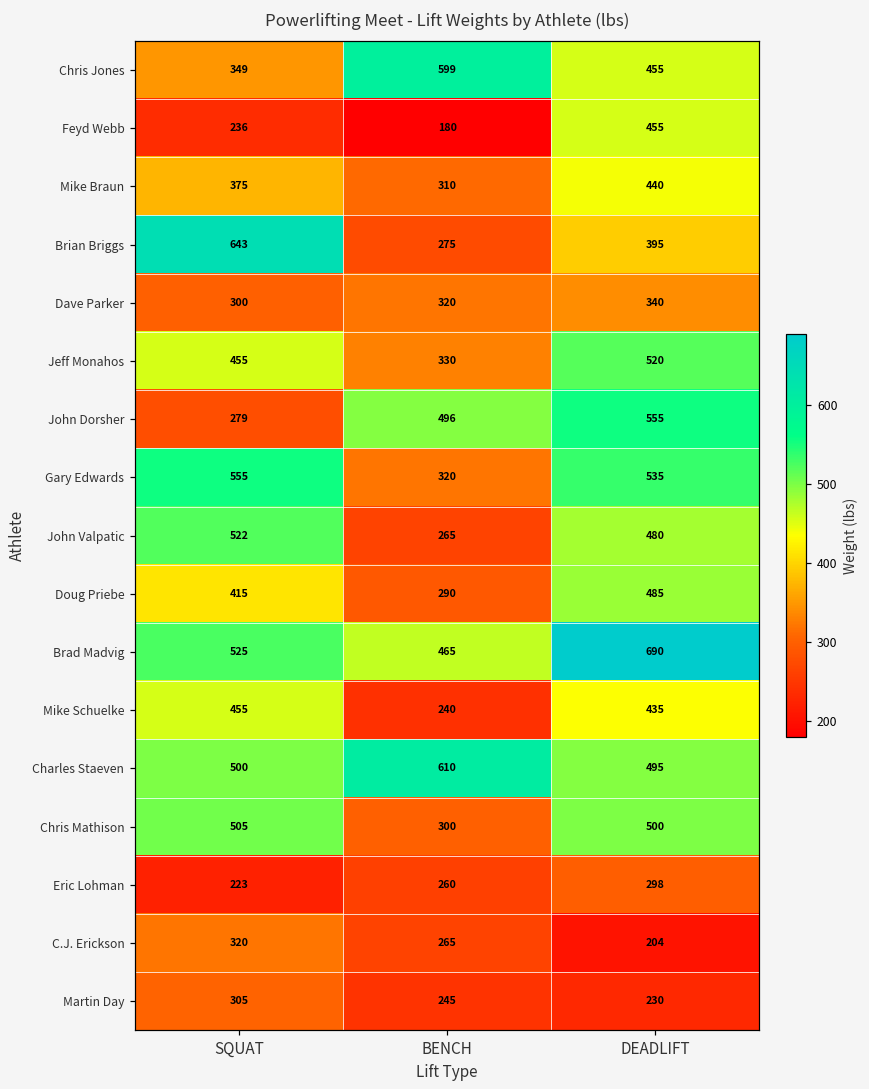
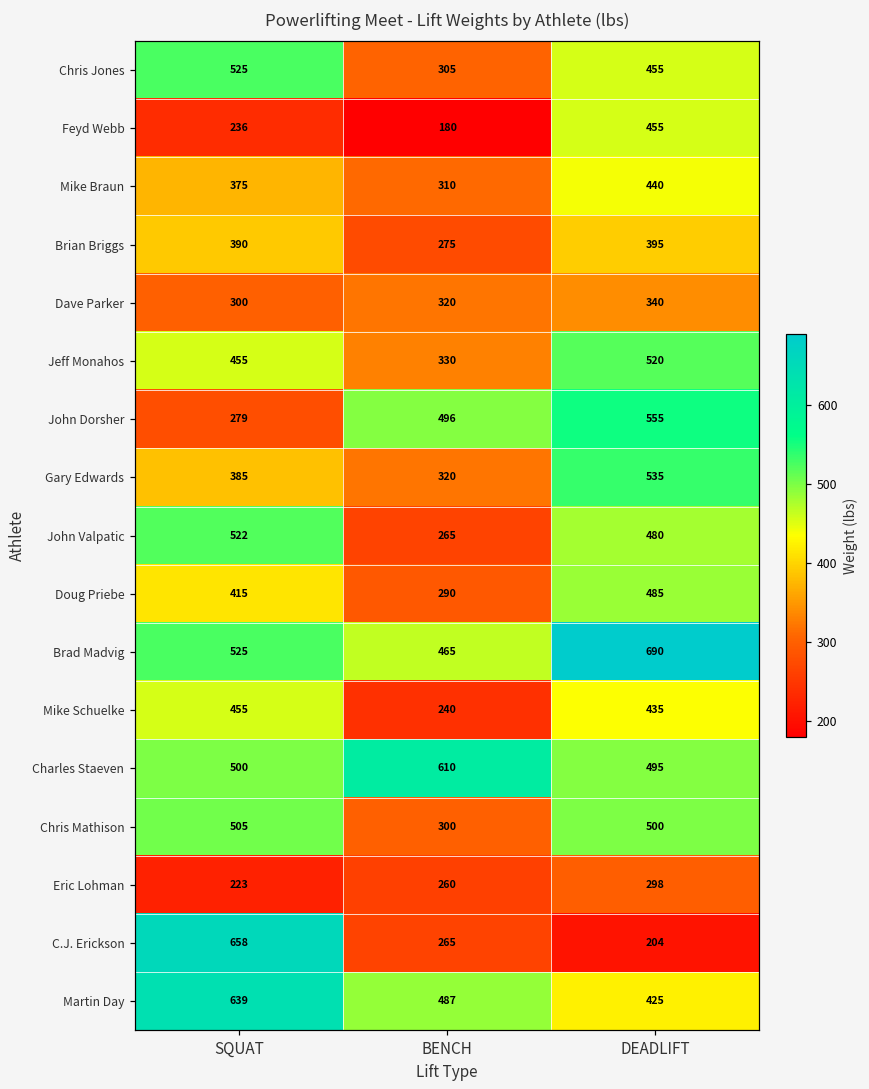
  {
    "Chris Jones": {
-     "SQUAT": 349,
-     "BENCH": 599,
+     "SQUAT": 525,
+     "BENCH": 305,
      "DEADLIFT": 455
    },
    "Feyd Webb": {
      "SQUAT": 236,
      "BENCH": 180,
      "DEADLIFT": 455
    },
    "Mike Braun": {
      "SQUAT": 375,
      "BENCH": 310,
      "DEADLIFT": 440
    },
    "Brian Briggs": {
-     "SQUAT": 643,
+     "SQUAT": 390,
      "BENCH": 275,
      "DEADLIFT": 395
    },
    "Dave Parker": {
      "SQUAT": 300,
      "BENCH": 320,
      "DEADLIFT": 340
    },
    "Jeff Monahos": {
      "SQUAT": 455,
      "BENCH": 330,
      "DEADLIFT": 520
    },
    "John Dorsher": {
      "SQUAT": 279,
      "BENCH": 496,
      "DEADLIFT": 555
    },
    "Gary Edwards": {
-     "SQUAT": 555,
+     "SQUAT": 385,
      "BENCH": 320,
      "DEADLIFT": 535
    },
    "John Valpatic": {
      "SQUAT": 522,
      "BENCH": 265,
      "DEADLIFT": 480
    },
    "Doug Priebe": {
      "SQUAT": 415,
      "BENCH": 290,
      "DEADLIFT": 485
    },
    "Brad Madvig": {
      "SQUAT": 525,
      "BENCH": 465,
      "DEADLIFT": 690
    },
    "Mike Schuelke": {
      "SQUAT": 455,
      "BENCH": 240,
      "DEADLIFT": 435
    },
    "Charles Staeven": {
      "SQUAT": 500,
      "BENCH": 610,
      "DEADLIFT": 495
    },
    "Chris Mathison": {
      "SQUAT": 505,
      "BENCH": 300,
      "DEADLIFT": 500
    },
    "Eric Lohman": {
      "SQUAT": 223,
      "BENCH": 260,
      "DEADLIFT": 298
    },
    "C.J. Erickson": {
-     "SQUAT": 320,
+     "SQUAT": 658,
      "BENCH": 265,
      "DEADLIFT": 204
    },
    "Martin Day": {
-     "SQUAT": 305,
-     "BENCH": 245,
-     "DEADLIFT": 230
+     "SQUAT": 639,
+     "BENCH": 487,
+     "DEADLIFT": 425
    }
  }
